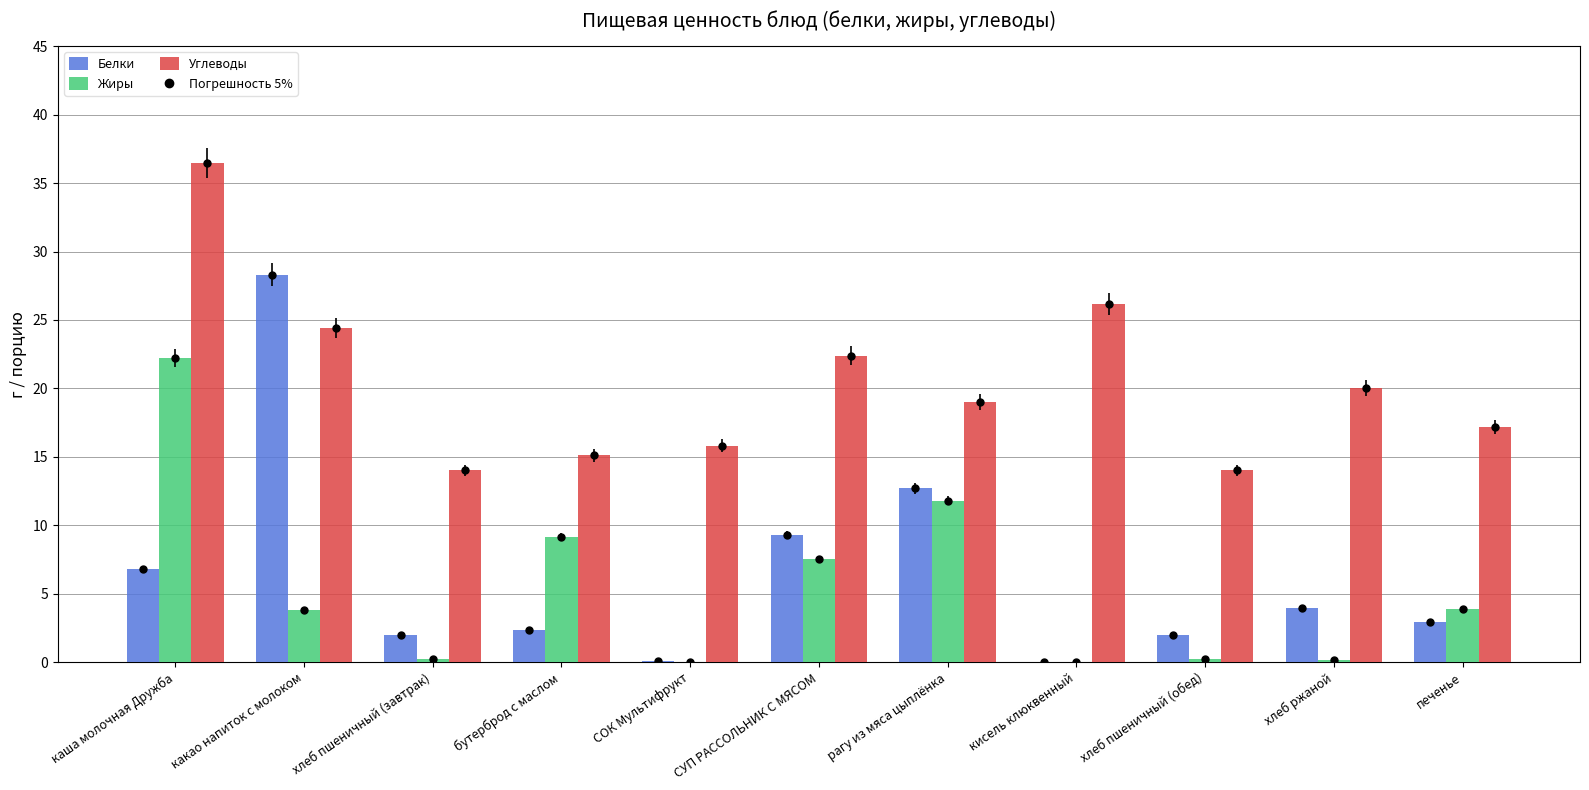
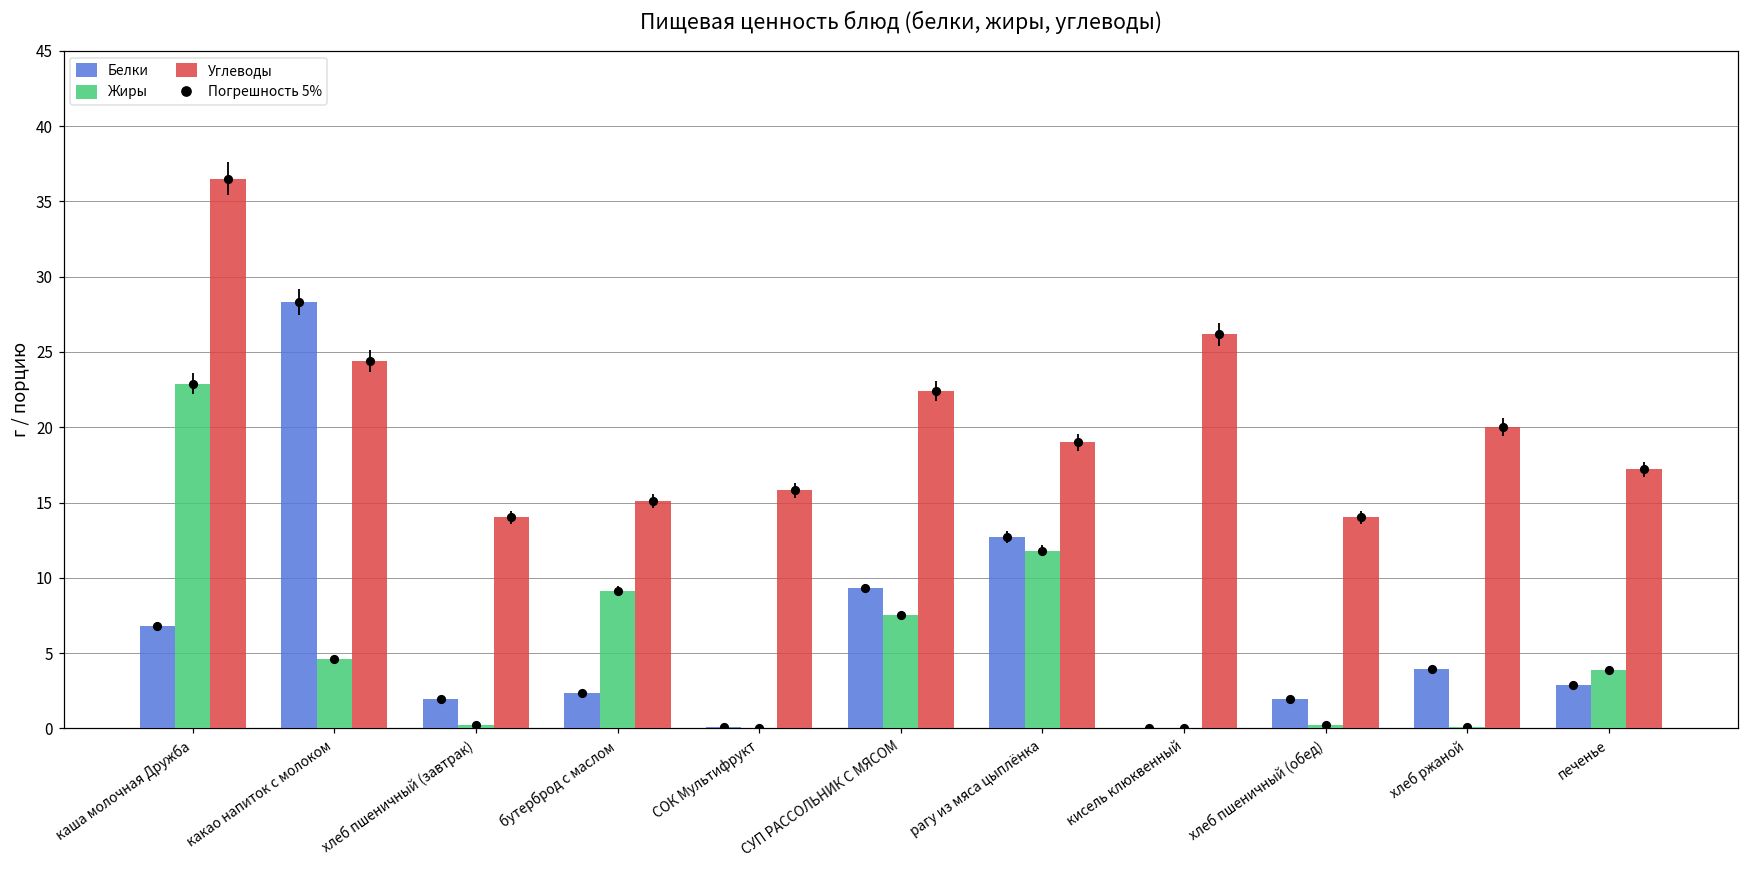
  {
    "Белки": {
      "каша молочная Дружба": 6.8,
      "какао напиток с молоком": 28.3,
      "хлеб пшеничный (завтрак)": 2.0,
      "бутерброд с маслом": 2.4,
      "СУП РАССОЛЬНИК С МЯСОМ": 9.3,
      "рагу из мяса цыплёнка": 12.7,
      "хлеб пшеничный (обед)": 2.0,
      "хлеб ржаной": 4.0,
      "печенье": 2.9
    },
    "Жиры": {
-     "каша молочная Дружба": 22.2,
-     "какао напиток с молоком": 3.8,
+     "каша молочная Дружба": 22.9,
+     "какао напиток с молоком": 4.6,
      "хлеб пшеничный (завтрак)": 0.2,
      "бутерброд с маслом": 9.2,
      "СОК Мультифрукт": 0.0,
      "СУП РАССОЛЬНИК С МЯСОМ": 7.5,
      "рагу из мяса цыплёнка": 11.8,
      "кисель клюквенный": 0.0,
      "хлеб пшеничный (обед)": 0.2,
      "хлеб ржаной": 0.1,
      "печенье": 3.9
    },
    "Углеводы": {
      "каша молочная Дружба": 36.5,
      "какао напиток с молоком": 24.4,
      "хлеб пшеничный (завтрак)": 14.0,
      "бутерброд с маслом": 15.1,
      "СОК Мультифрукт": 15.8,
      "СУП РАССОЛЬНИК С МЯСОМ": 22.4,
      "рагу из мяса цыплёнка": 19.0,
      "кисель клюквенный": 26.2,
      "хлеб пшеничный (обед)": 14.0,
      "хлеб ржаной": 20.0,
      "печенье": 17.2
    }
  }
